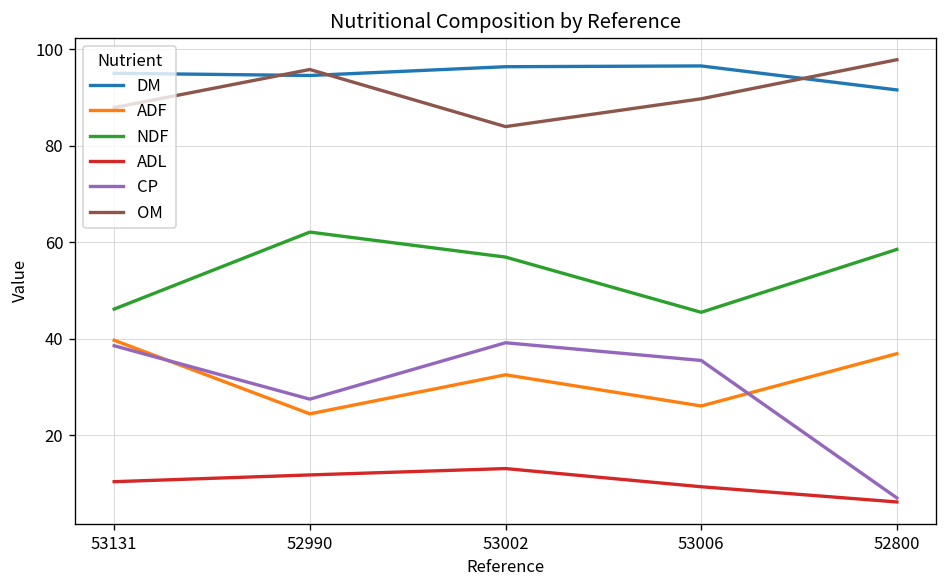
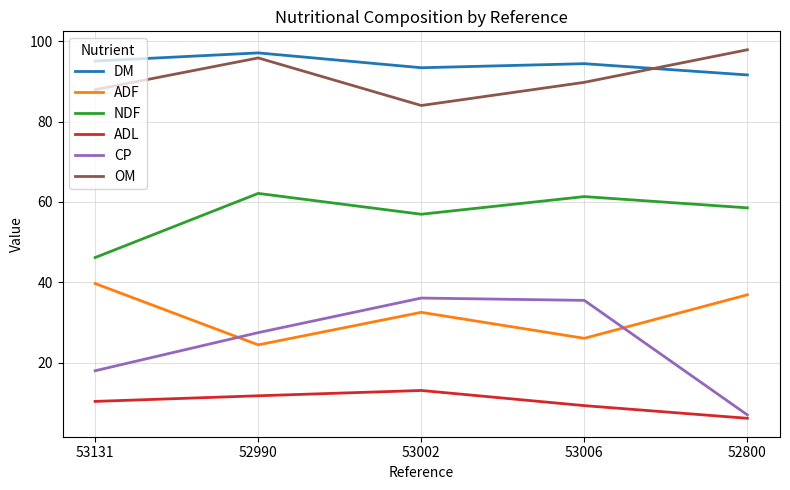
  {
    "DM": {
-     "52990": 95,
-     "53002": 96,
-     "53006": 97,
+     "52990": 97,
+     "53002": 93,
+     "53006": 94,
      "52800": 92
    },
    "ADF": {
      "53131": 40,
      "52990": 24,
      "53002": 33,
      "53006": 26,
      "52800": 37
    },
    "NDF": {
      "53131": 46,
      "52990": 62,
      "53002": 57,
-     "53006": 46,
+     "53006": 61,
      "52800": 59
    },
    "ADL": {
      "53131": 10,
      "52990": 12,
      "53002": 13,
      "53006": 9,
      "52800": 6
    },
    "CP": {
-     "53131": 39,
+     "53131": 18,
      "52990": 28,
-     "53002": 39,
+     "53002": 36,
      "53006": 36,
      "52800": 7
    },
    "OM": {
      "52990": 96,
      "53002": 84,
      "53006": 90,
      "52800": 98
    }
  }
